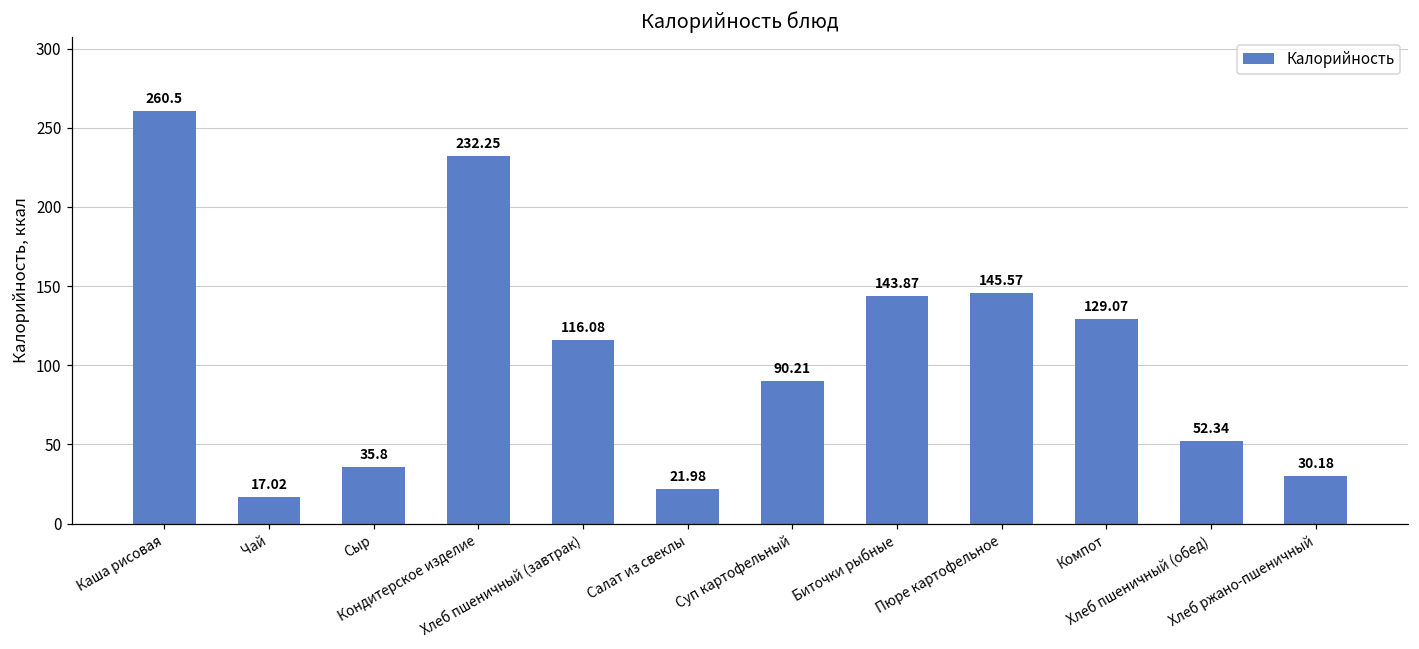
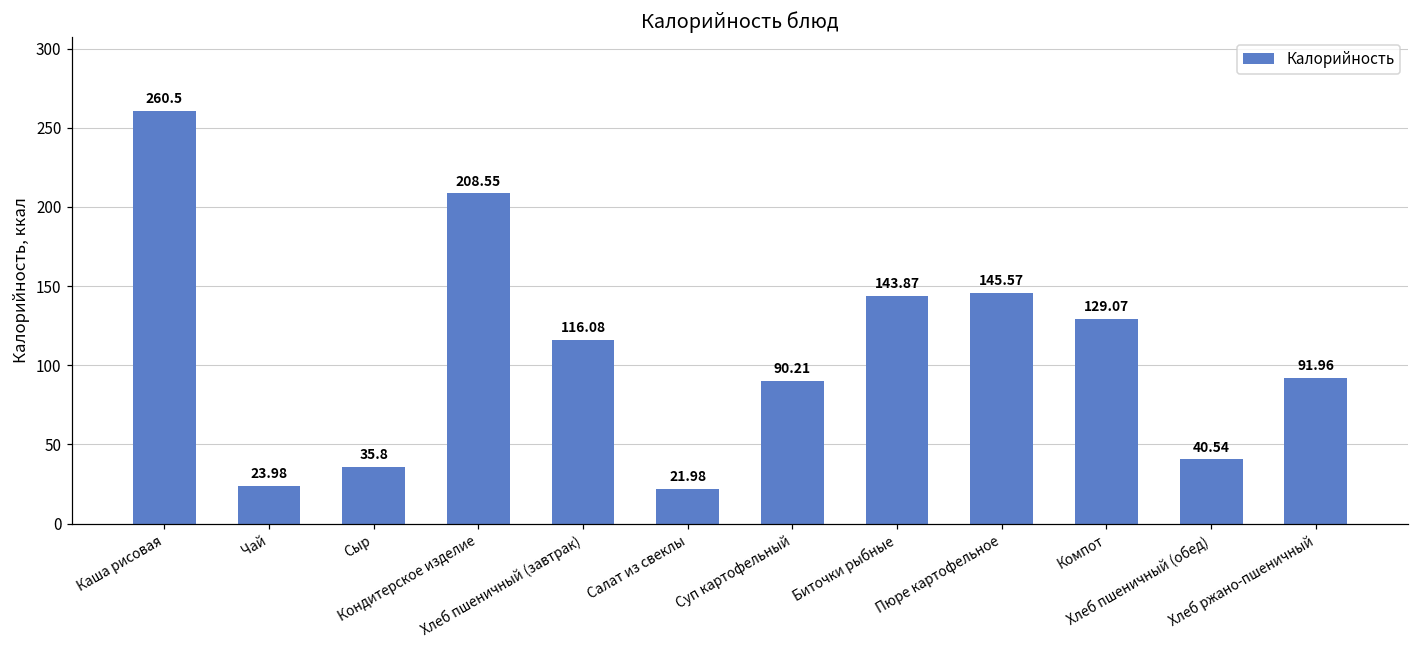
  {
    "Каша рисовая": 260.5,
-   "Чай": 17.02,
+   "Чай": 23.98,
    "Сыр": 35.8,
-   "Кондитерское изделие": 232.25,
+   "Кондитерское изделие": 208.55,
    "Хлеб пшеничный (завтрак)": 116.08,
    "Салат из свеклы": 21.98,
    "Суп картофельный": 90.21,
    "Биточки рыбные": 143.87,
    "Пюре картофельное": 145.57,
    "Компот": 129.07,
-   "Хлеб пшеничный (обед)": 52.34,
-   "Хлеб ржано-пшеничный": 30.18
+   "Хлеб пшеничный (обед)": 40.54,
+   "Хлеб ржано-пшеничный": 91.96
  }
